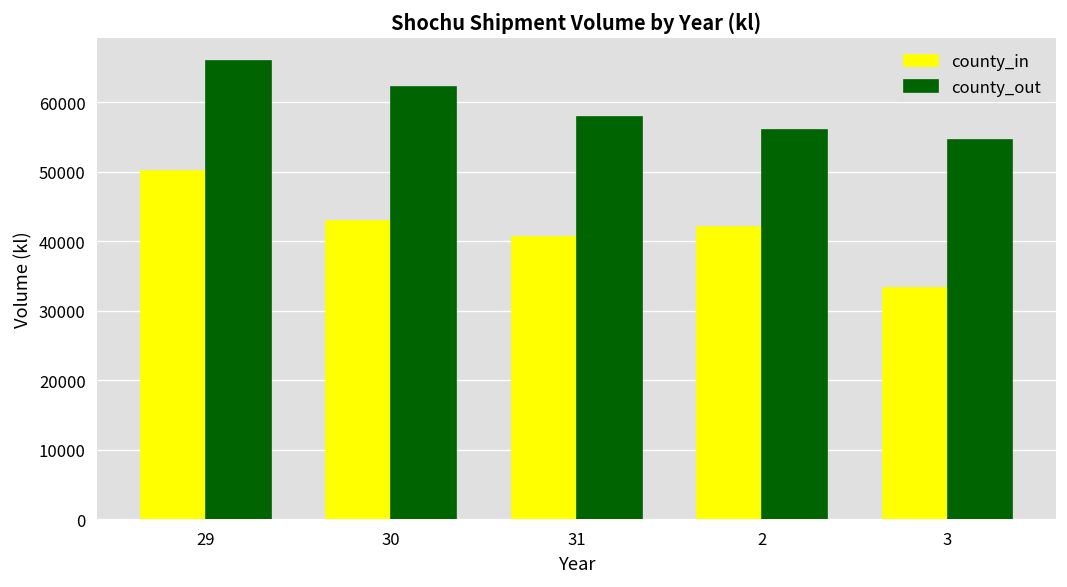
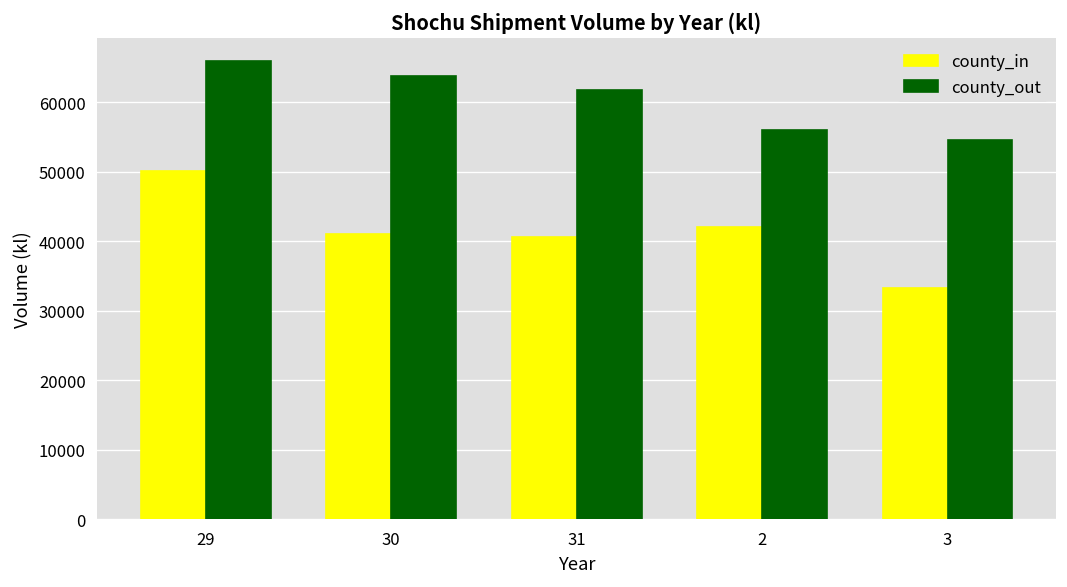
  {
    "county_in": {
      "29": 50000,
-     "30": 43000,
+     "30": 41000,
      "31": 41000,
      "2": 42000,
      "3": 33000
    },
    "county_out": {
      "29": 66000,
-     "30": 62000,
-     "31": 58000,
+     "30": 64000,
+     "31": 62000,
      "2": 56000,
      "3": 55000
    }
  }
